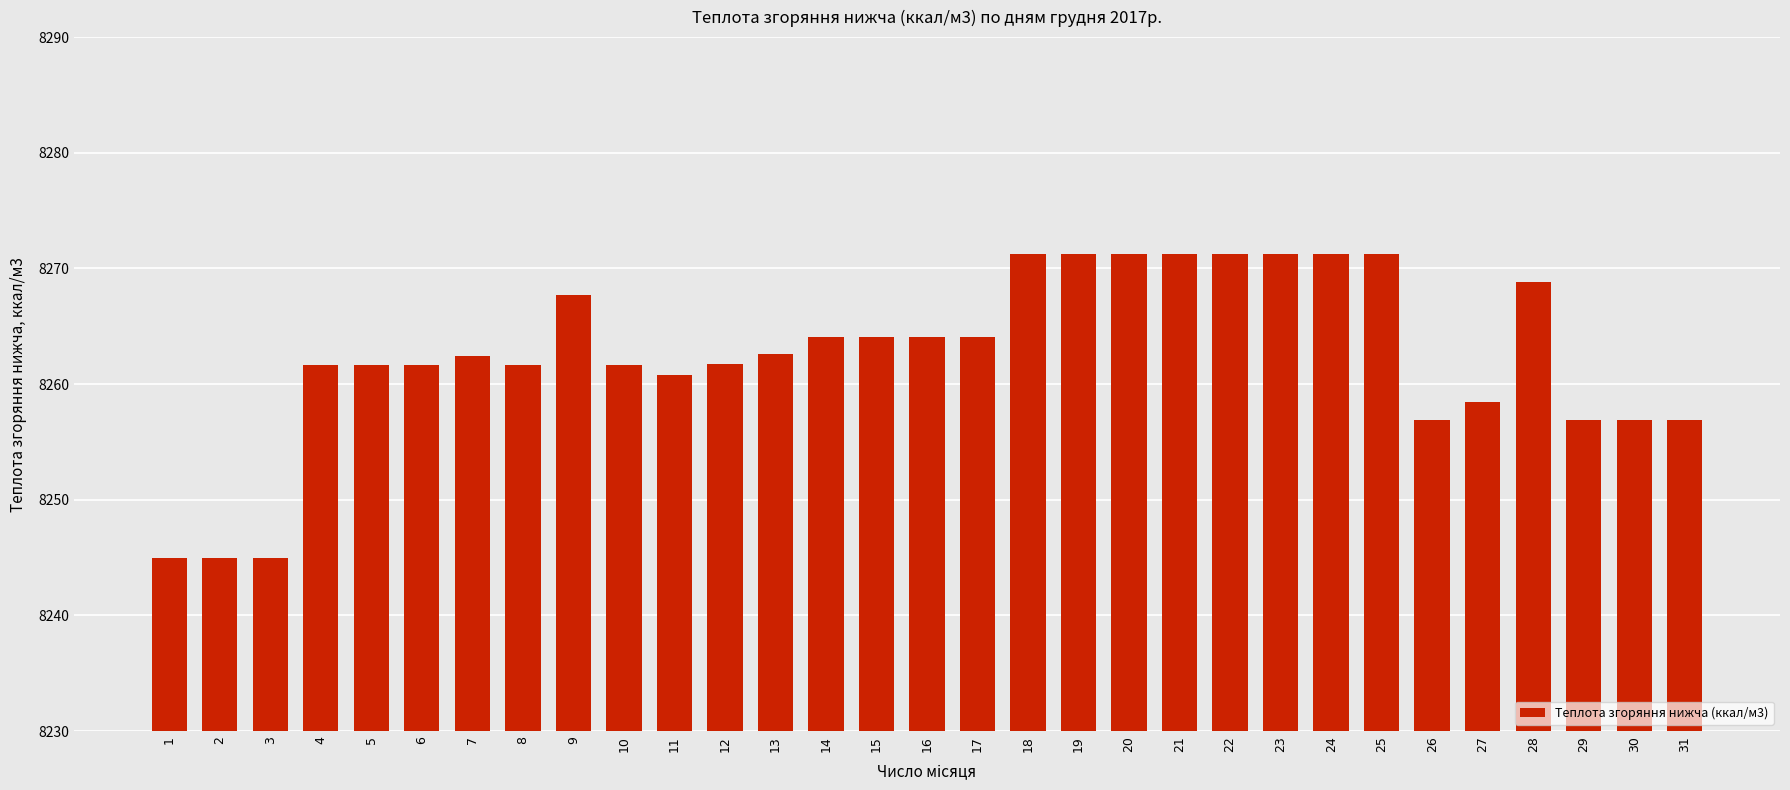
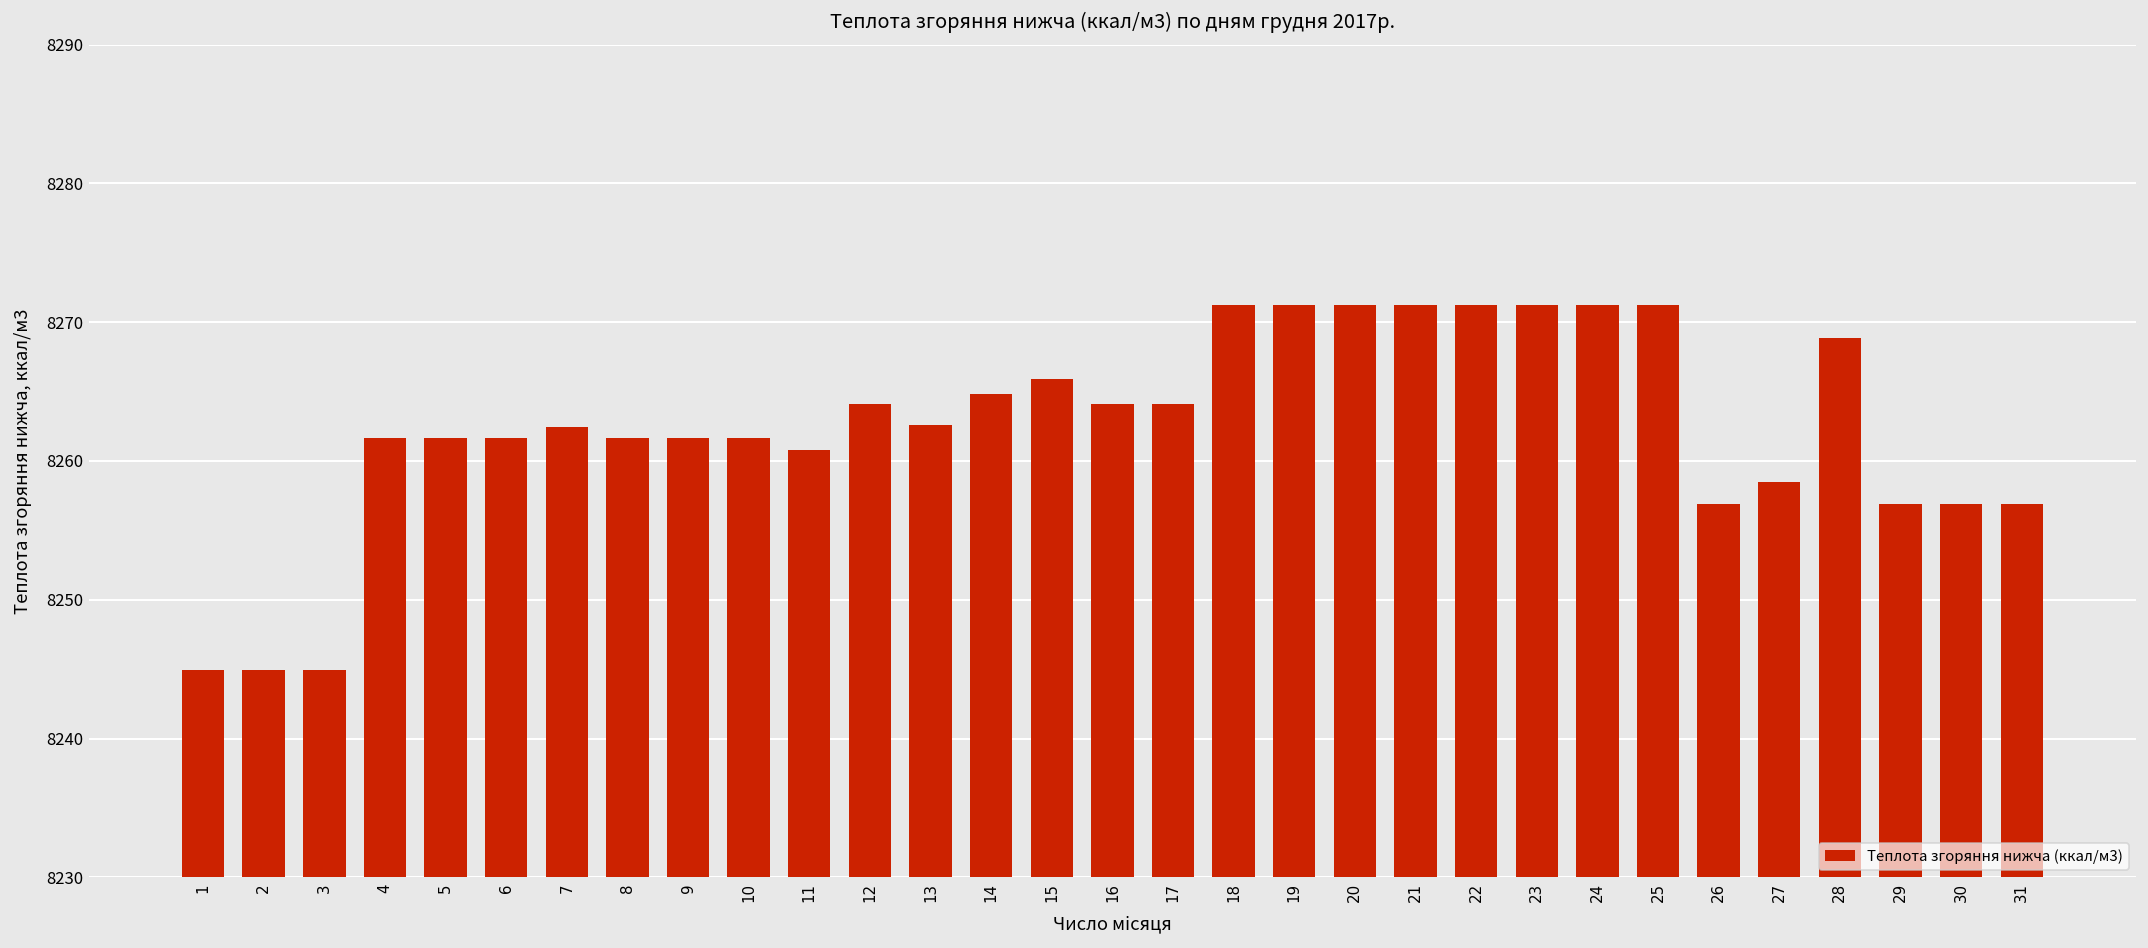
  {
    "1": 8245.0,
    "2": 8245.0,
    "3": 8245.0,
    "4": 8261.7,
    "5": 8261.7,
    "6": 8261.7,
    "7": 8262.4,
    "8": 8261.7,
-   "9": 8267.7,
+   "9": 8261.7,
    "10": 8261.7,
    "11": 8260.8,
-   "12": 8261.8,
+   "12": 8264.1,
    "13": 8262.6,
-   "14": 8264.1,
-   "15": 8264.1,
+   "14": 8264.8,
+   "15": 8265.9,
    "16": 8264.1,
    "17": 8264.1,
    "18": 8271.2,
    "19": 8271.2,
    "20": 8271.2,
    "21": 8271.2,
    "22": 8271.2,
    "23": 8271.2,
    "24": 8271.2,
    "25": 8271.2,
    "26": 8256.9,
    "27": 8258.5,
    "28": 8268.8,
    "29": 8256.9,
    "30": 8256.9,
    "31": 8256.9
  }
